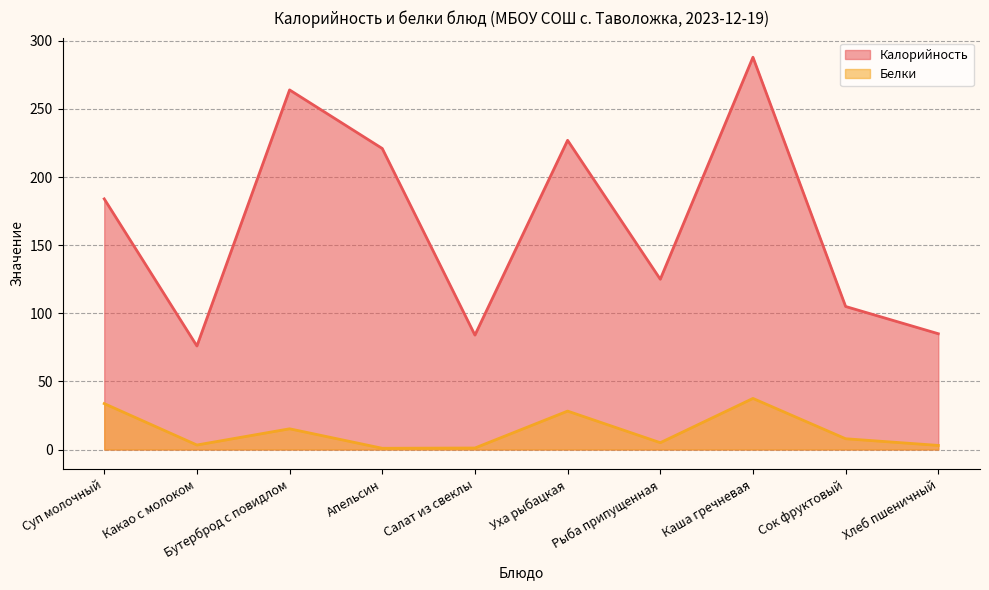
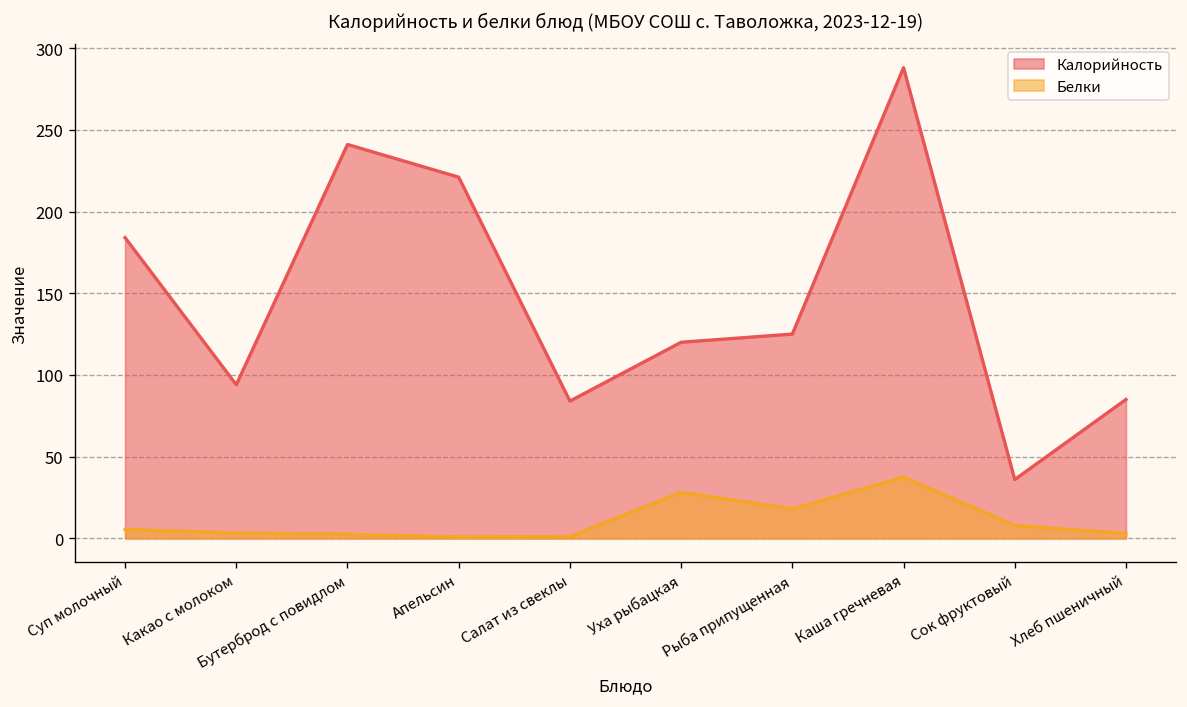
  {
    "Калорийность": {
      "Суп молочный": 184,
-     "Какао с молоком": 76,
-     "Бутерброд с повидлом": 264,
+     "Какао с молоком": 94,
+     "Бутерброд с повидлом": 241,
      "Апельсин": 221,
      "Салат из свеклы": 84,
-     "Уха рыбацкая": 227,
+     "Уха рыбацкая": 120,
      "Рыба припущенная": 125,
      "Каша гречневая": 288,
-     "Сок фруктовый": 105,
+     "Сок фруктовый": 36,
      "Хлеб пшеничный": 85
    },
    "Белки": {
-     "Суп молочный": 34,
+     "Суп молочный": 6,
      "Какао с молоком": 3,
-     "Бутерброд с повидлом": 15,
+     "Бутерброд с повидлом": 3,
      "Апельсин": 1,
      "Салат из свеклы": 1,
      "Уха рыбацкая": 28,
-     "Рыба припущенная": 5,
+     "Рыба припущенная": 18,
      "Каша гречневая": 38,
      "Сок фруктовый": 8,
      "Хлеб пшеничный": 3
    }
  }
